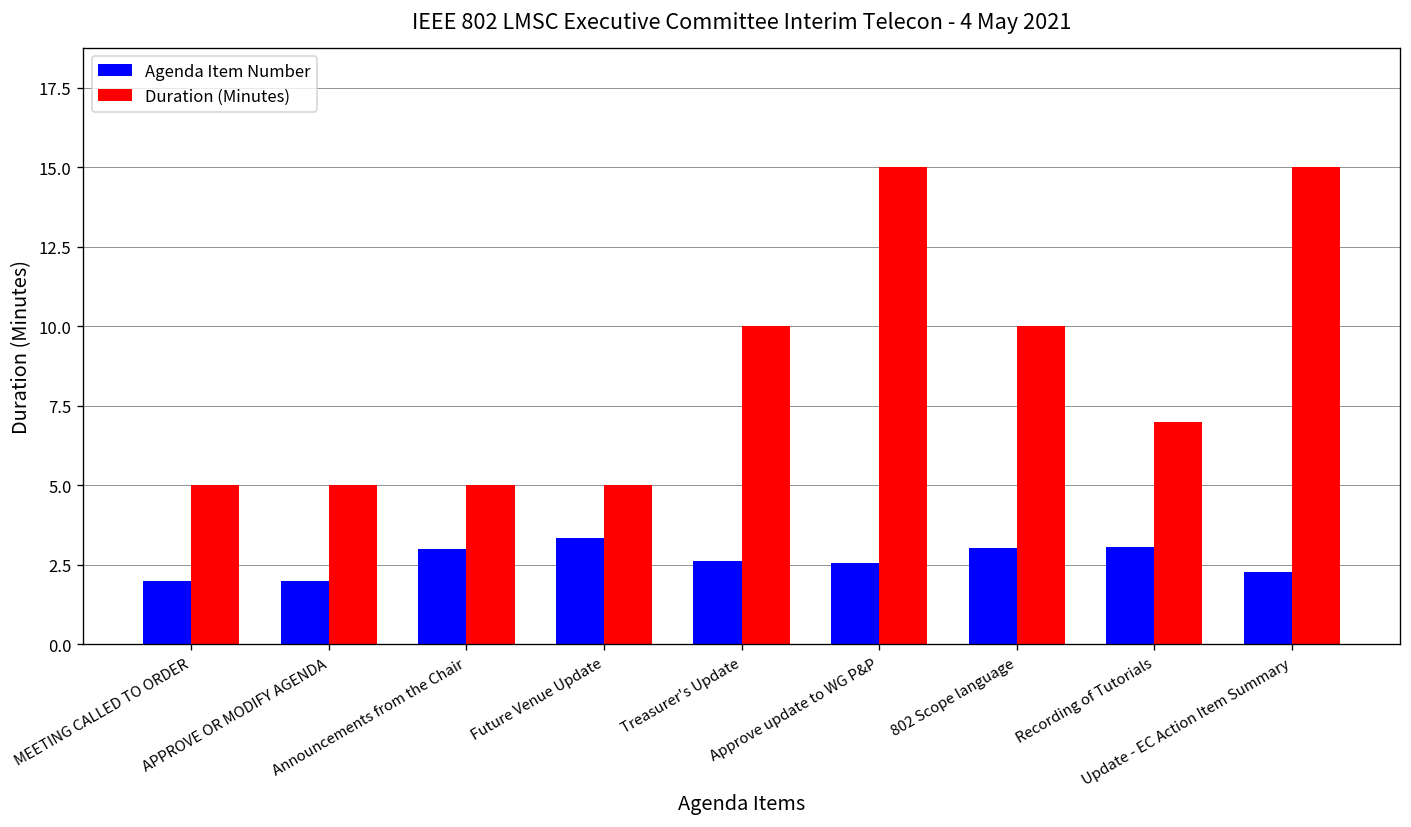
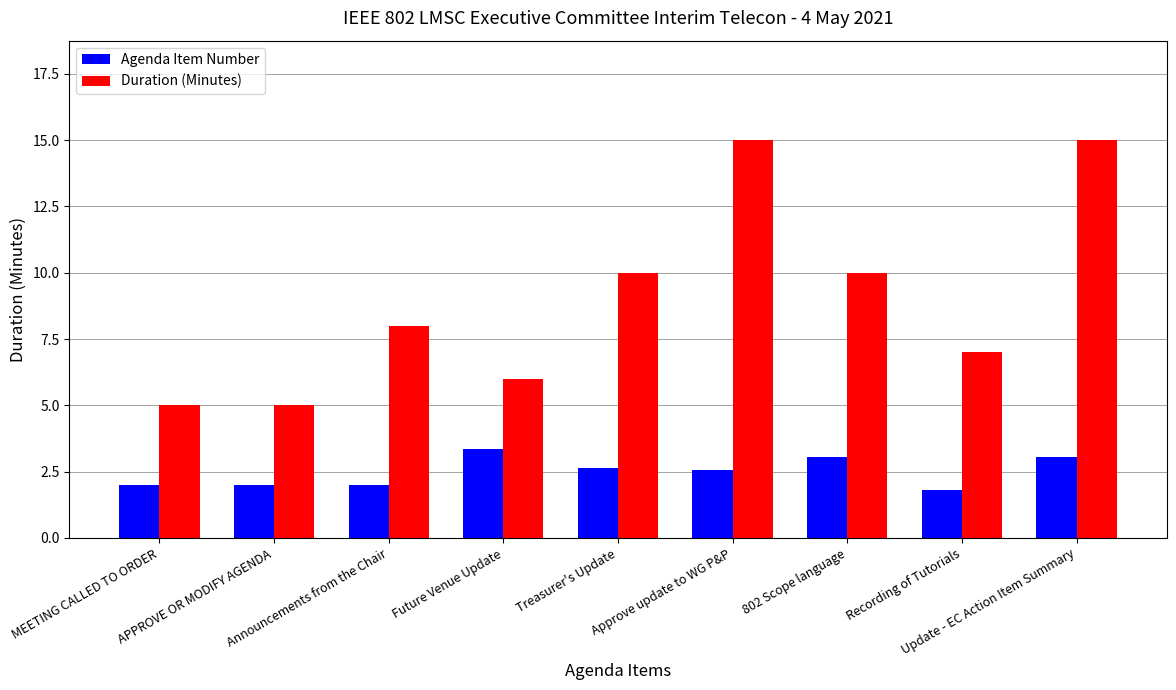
  {
    "Agenda Item Number": {
      "MEETING CALLED TO ORDER": 2.0,
      "APPROVE OR MODIFY AGENDA": 2.0,
-     "Announcements from the Chair": 3,
+     "Announcements from the Chair": 2,
      "Future Venue Update": 3.3,
      "Treasurer's Update": 2.6,
      "Approve update to WG P&P": 2.6,
      "802 Scope language": 3.0,
-     "Recording of Tutorials": 3.1,
-     "Update - EC Action Item Summary": 2.3
+     "Recording of Tutorials": 1.8,
+     "Update - EC Action Item Summary": 3.1
    },
    "Duration (Minutes)": {
      "MEETING CALLED TO ORDER": 5,
      "APPROVE OR MODIFY AGENDA": 5,
-     "Announcements from the Chair": 5,
-     "Future Venue Update": 5,
+     "Announcements from the Chair": 8,
+     "Future Venue Update": 6,
      "Treasurer's Update": 10,
      "Approve update to WG P&P": 15,
      "802 Scope language": 10,
      "Recording of Tutorials": 7,
      "Update - EC Action Item Summary": 15
    }
  }
